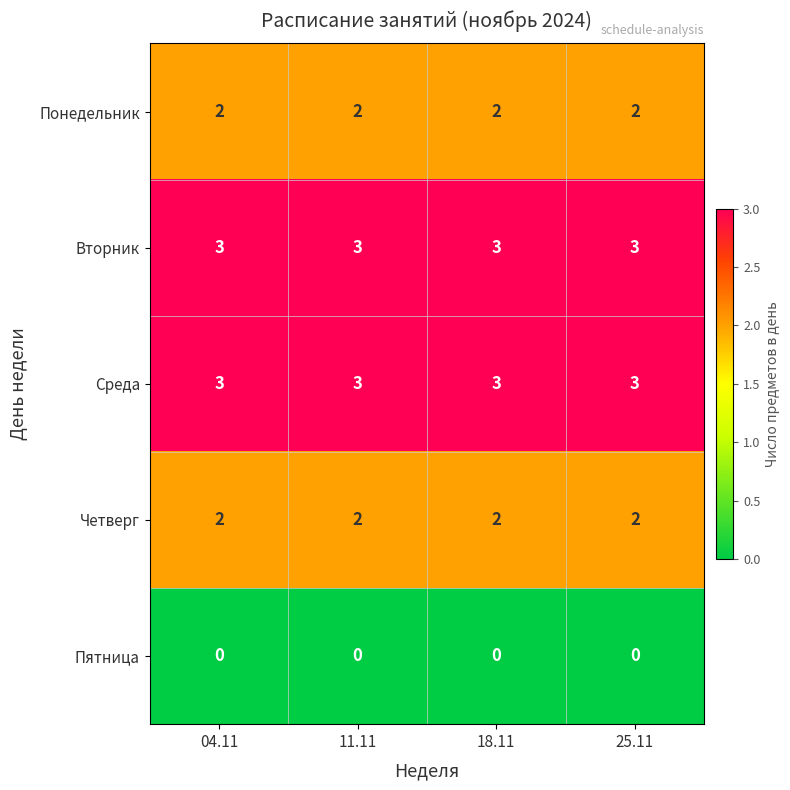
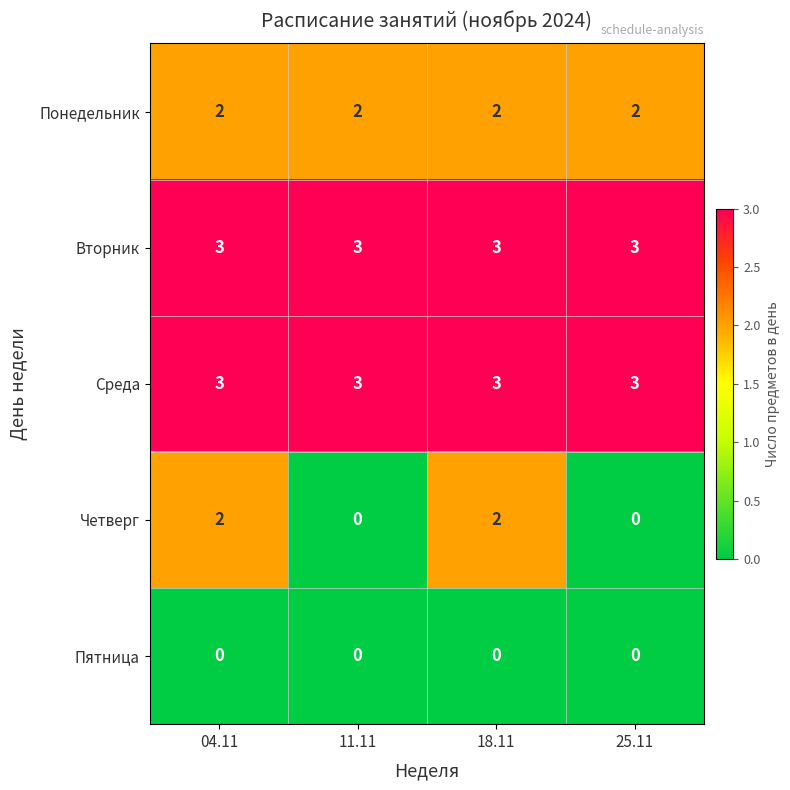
  {
    "Понедельник": {
      "04.11": 2,
      "11.11": 2,
      "18.11": 2,
      "25.11": 2
    },
    "Вторник": {
      "04.11": 3,
      "11.11": 3,
      "18.11": 3,
      "25.11": 3
    },
    "Среда": {
      "04.11": 3,
      "11.11": 3,
      "18.11": 3,
      "25.11": 3
    },
    "Четверг": {
      "04.11": 2,
-     "11.11": 2,
+     "11.11": 0,
      "18.11": 2,
-     "25.11": 2
+     "25.11": 0
    },
    "Пятница": {
      "04.11": 0,
      "11.11": 0,
      "18.11": 0,
      "25.11": 0
    }
  }
